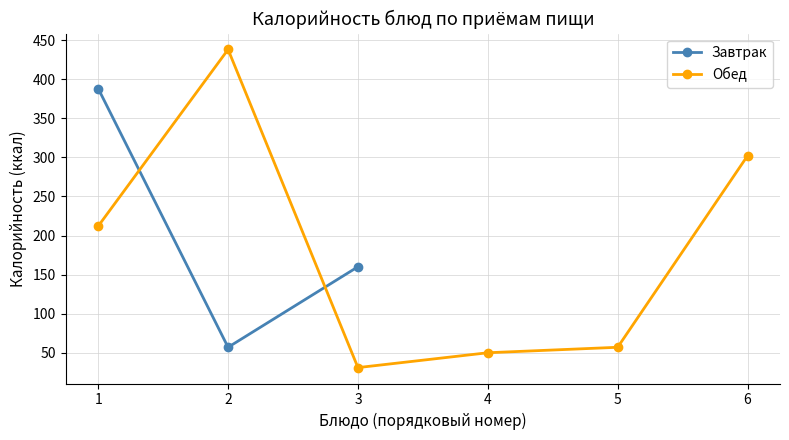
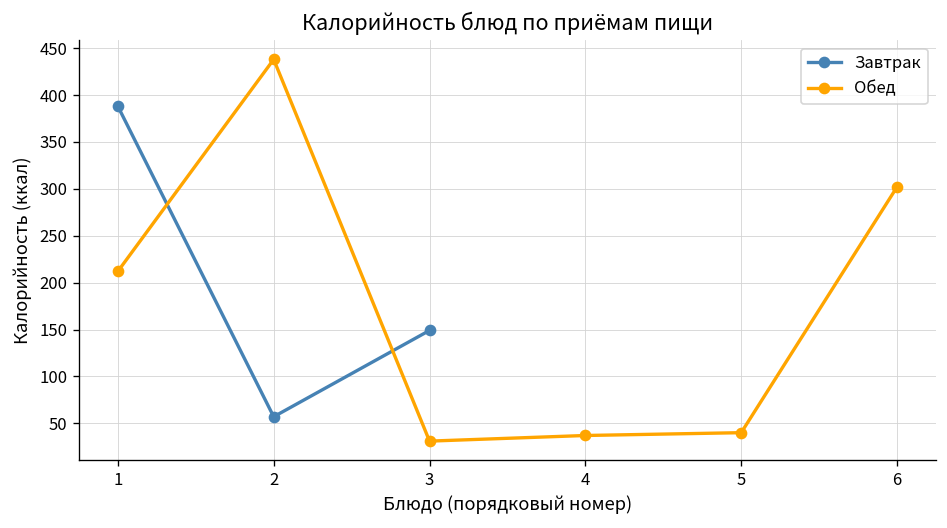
  {
    "Завтрак": {
      "1": 390,
      "2": 60,
-     "3": 160
+     "3": 150
    },
    "Обед": {
      "1": 210,
      "2": 440,
      "3": 30,
-     "4": 50,
-     "5": 60,
+     "4": 40,
+     "5": 40,
      "6": 300
    }
  }
